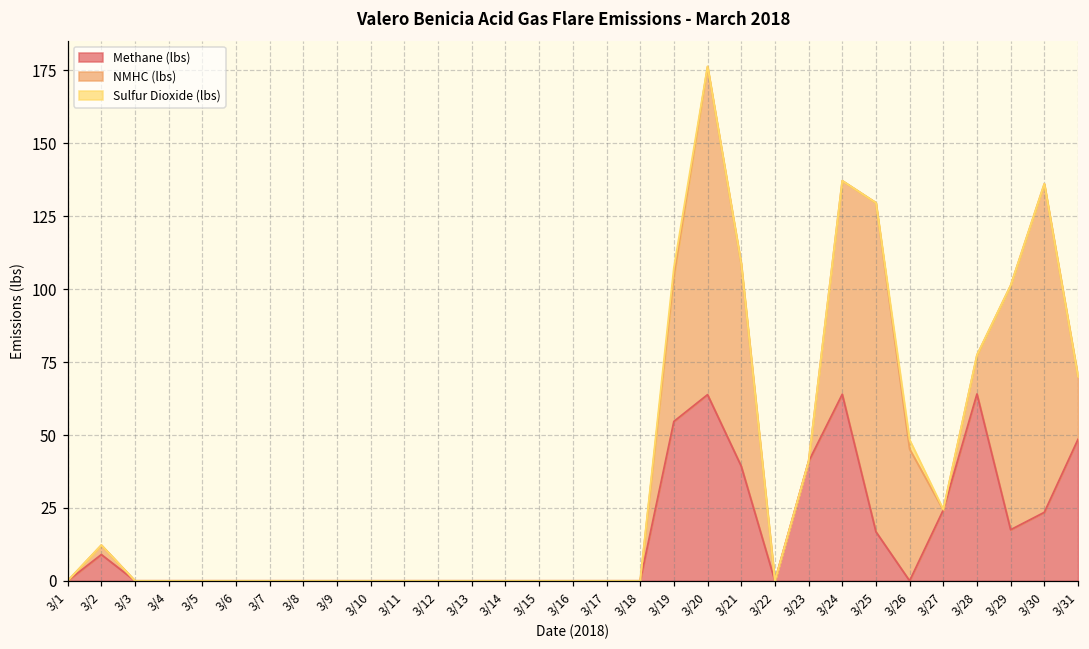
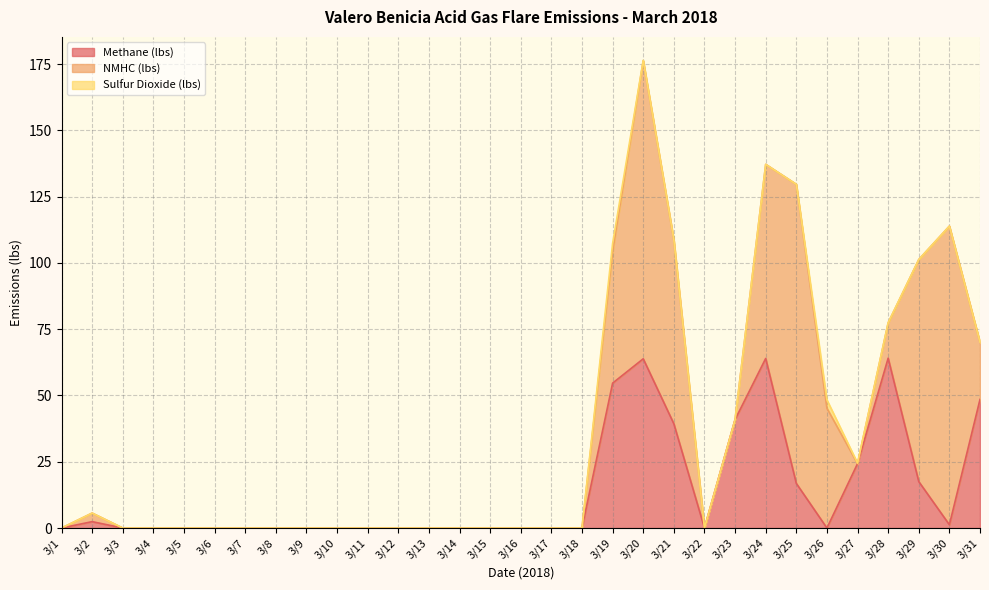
  {
    "Methane (lbs)": {
-     "3/2": 9,
+     "3/2": 2,
      "3/19": 55,
      "3/20": 64,
      "3/21": 39,
      "3/24": 64,
      "3/25": 17,
      "3/26": 0,
      "3/28": 64,
      "3/29": 18,
-     "3/30": 23,
+     "3/30": 1,
      "3/31": 49
    }
  }
